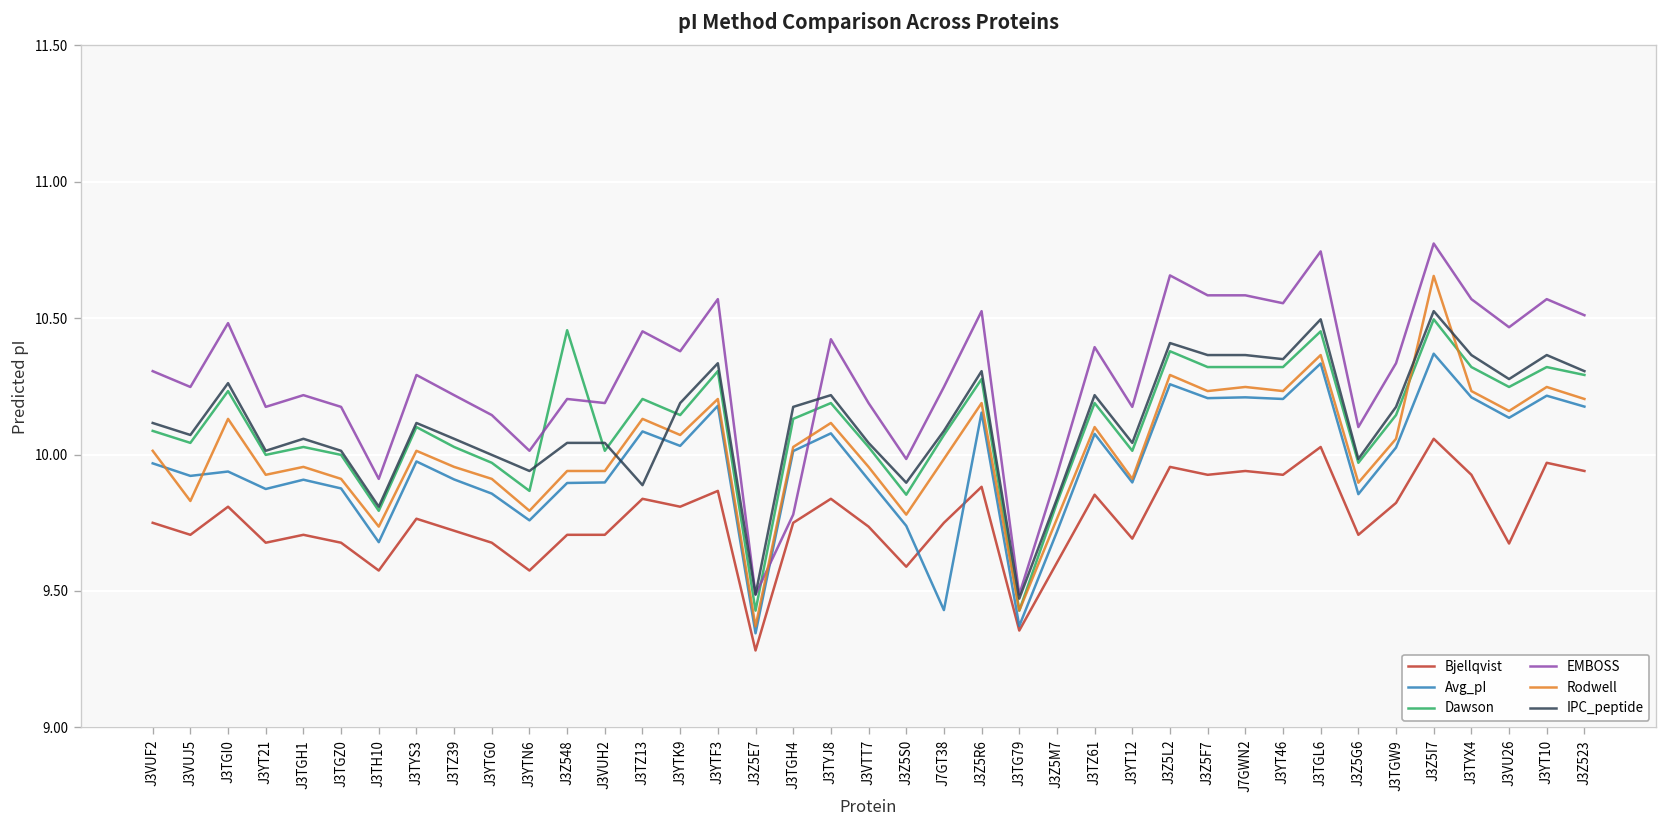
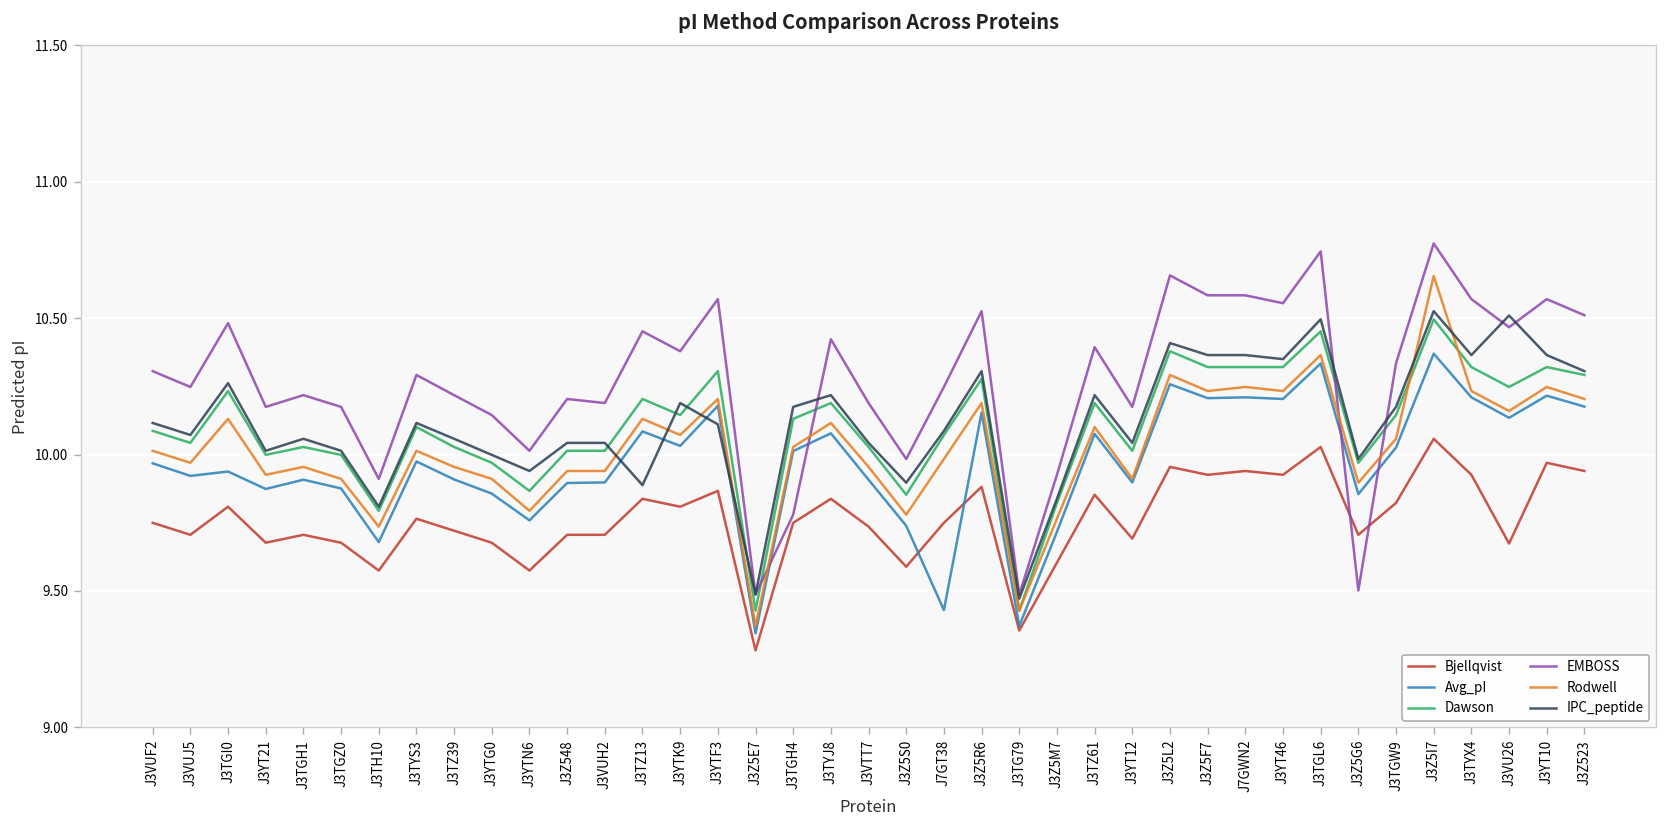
  {
    "Dawson": {
      "J3VUF2": 10.09,
      "J3VUJ5": 10.04,
      "J3TGI0": 10.23,
      "J3YT21": 10.00,
      "J3TGH1": 10.03,
      "J3TGZ0": 10.00,
      "J3TH10": 9.79,
      "J3TYS3": 10.10,
      "J3TZ39": 10.03,
      "J3YTG0": 9.97,
      "J3YTN6": 9.87,
-     "J3Z548": 10.46,
+     "J3Z548": 10.01,
      "J3VUH2": 10.01,
      "J3TZ13": 10.20,
      "J3YTK9": 10.15,
      "J3YTF3": 10.31,
      "J3Z5E7": 9.43,
      "J3TGH4": 10.13,
      "J3TYJ8": 10.19,
      "J3VTT7": 10.03,
      "J3Z5S0": 9.85,
      "J7GT38": 10.07,
      "J3Z5R6": 10.28,
      "J3Z5M7": 9.82,
      "J3TZ61": 10.19,
      "J3YT12": 10.01,
      "J3Z5L2": 10.38,
      "J3Z5F7": 10.32,
      "J7GWN2": 10.32,
      "J3YT46": 10.32,
      "J3TGL6": 10.45,
      "J3Z5G6": 9.97,
      "J3TGW9": 10.15,
      "J3Z5I7": 10.50,
      "J3TYX4": 10.32,
      "J3VU26": 10.25,
      "J3YT10": 10.32,
      "J3Z523": 10.29
    },
    "EMBOSS": {
      "J3VUF2": 10.31,
      "J3VUJ5": 10.25,
      "J3TGI0": 10.48,
      "J3YT21": 10.18,
      "J3TGH1": 10.22,
      "J3TGZ0": 10.18,
      "J3TH10": 9.91,
      "J3TYS3": 10.29,
      "J3TZ39": 10.22,
      "J3YTG0": 10.15,
      "J3YTN6": 10.01,
      "J3Z548": 10.20,
      "J3VUH2": 10.19,
      "J3TZ13": 10.45,
      "J3YTK9": 10.38,
      "J3YTF3": 10.57,
      "J3TGH4": 9.78,
      "J3TYJ8": 10.42,
      "J3VTT7": 10.19,
      "J3Z5S0": 9.98,
      "J7GT38": 10.25,
      "J3Z5R6": 10.53,
      "J3TG79": 9.49,
      "J3Z5M7": 9.93,
      "J3TZ61": 10.39,
      "J3YT12": 10.18,
      "J3Z5L2": 10.66,
      "J3Z5F7": 10.58,
      "J7GWN2": 10.58,
      "J3YT46": 10.56,
      "J3TGL6": 10.75,
-     "J3Z5G6": 10.10,
+     "J3Z5G6": 9.50,
      "J3TGW9": 10.34,
      "J3Z5I7": 10.77,
      "J3TYX4": 10.57,
      "J3VU26": 10.47,
      "J3YT10": 10.57,
      "J3Z523": 10.51
    },
    "Rodwell": {
      "J3VUF2": 10.01,
-     "J3VUJ5": 9.83,
+     "J3VUJ5": 9.97,
      "J3TGI0": 10.13,
      "J3YT21": 9.93,
      "J3TGH1": 9.96,
      "J3TGZ0": 9.91,
      "J3TH10": 9.74,
      "J3TYS3": 10.01,
      "J3TZ39": 9.96,
      "J3YTG0": 9.91,
      "J3YTN6": 9.79,
      "J3Z548": 9.94,
      "J3VUH2": 9.94,
      "J3TZ13": 10.13,
      "J3YTK9": 10.07,
      "J3YTF3": 10.20,
      "J3Z5E7": 9.37,
      "J3TGH4": 10.03,
      "J3TYJ8": 10.12,
      "J3VTT7": 9.96,
      "J3Z5S0": 9.78,
      "J7GT38": 9.98,
      "J3Z5R6": 10.19,
      "J3Z5M7": 9.77,
      "J3TZ61": 10.10,
      "J3YT12": 9.91,
      "J3Z5L2": 10.29,
      "J3Z5F7": 10.23,
      "J7GWN2": 10.25,
      "J3YT46": 10.23,
      "J3TGL6": 10.37,
      "J3Z5G6": 9.90,
      "J3TGW9": 10.06,
      "J3Z5I7": 10.66,
      "J3TYX4": 10.23,
      "J3VU26": 10.16,
      "J3YT10": 10.25,
      "J3Z523": 10.20
    },
    "IPC_peptide": {
      "J3VUF2": 10.12,
      "J3VUJ5": 10.07,
      "J3TGI0": 10.26,
      "J3YT21": 10.01,
      "J3TGH1": 10.06,
      "J3TGZ0": 10.01,
      "J3TH10": 9.81,
      "J3TYS3": 10.12,
      "J3TZ39": 10.06,
      "J3YTG0": 10.00,
      "J3YTN6": 9.94,
      "J3Z548": 10.04,
      "J3VUH2": 10.04,
      "J3TZ13": 9.89,
      "J3YTK9": 10.19,
-     "J3YTF3": 10.34,
+     "J3YTF3": 10.11,
      "J3TGH4": 10.18,
      "J3TYJ8": 10.22,
      "J3VTT7": 10.04,
      "J3Z5S0": 9.90,
      "J7GT38": 10.09,
      "J3Z5R6": 10.31,
      "J3TG79": 9.47,
      "J3Z5M7": 9.84,
      "J3TZ61": 10.22,
      "J3YT12": 10.04,
      "J3Z5L2": 10.41,
      "J3Z5F7": 10.37,
      "J7GWN2": 10.37,
      "J3YT46": 10.35,
      "J3TGL6": 10.50,
      "J3Z5G6": 9.98,
      "J3TGW9": 10.18,
      "J3Z5I7": 10.53,
      "J3TYX4": 10.37,
-     "J3VU26": 10.28,
+     "J3VU26": 10.51,
      "J3YT10": 10.37,
      "J3Z523": 10.31
    }
  }
